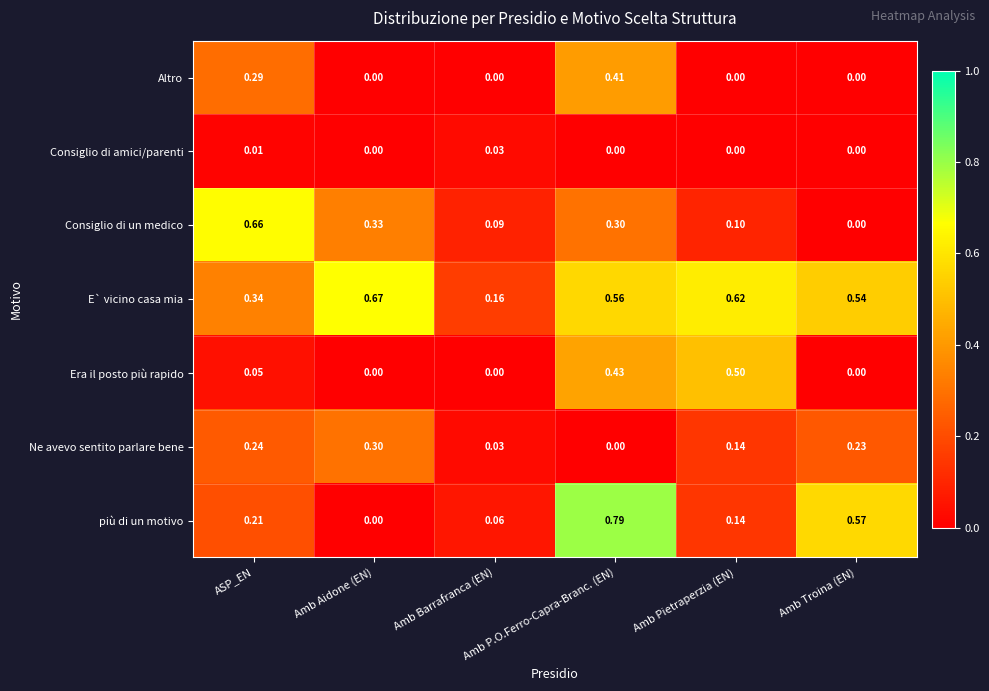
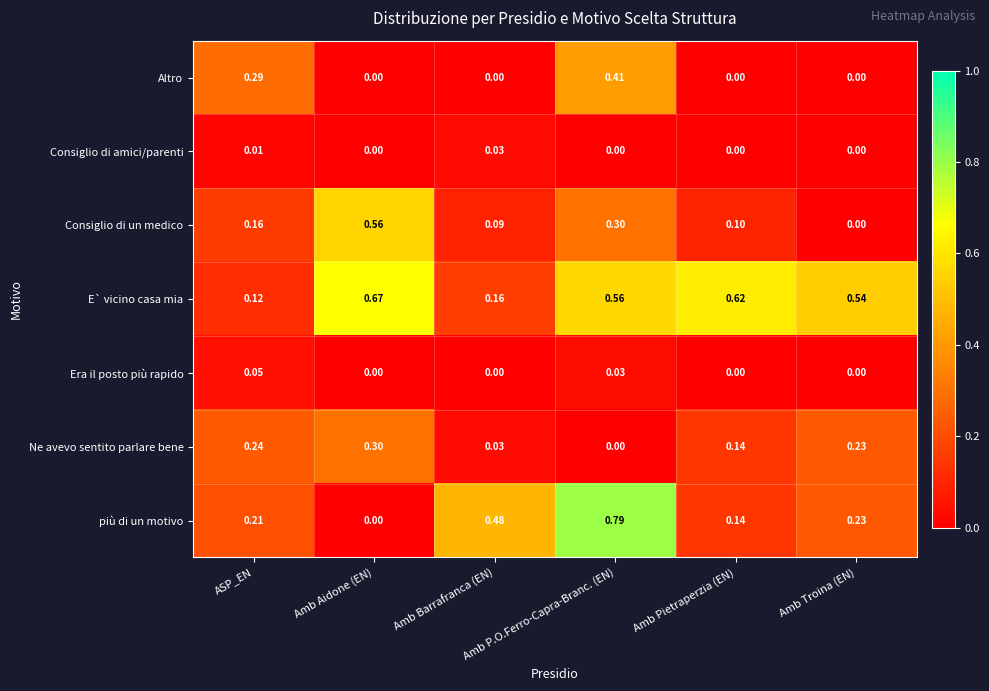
  {
    "Altro": {
      "ASP_EN": 0.29,
      "Amb Aidone (EN)": 0.00,
      "Amb Barrafranca (EN)": 0.00,
      "Amb P.O.Ferro-Capra-Branc. (EN)": 0.41,
      "Amb Pietraperzia (EN)": 0.00,
      "Amb Troina (EN)": 0.00
    },
    "Consiglio di amici/parenti": {
      "ASP_EN": 0.01,
      "Amb Aidone (EN)": 0.00,
      "Amb Barrafranca (EN)": 0.03,
      "Amb P.O.Ferro-Capra-Branc. (EN)": 0.00,
      "Amb Pietraperzia (EN)": 0.00,
      "Amb Troina (EN)": 0.00
    },
    "Consiglio di un medico": {
-     "ASP_EN": 0.66,
-     "Amb Aidone (EN)": 0.33,
+     "ASP_EN": 0.16,
+     "Amb Aidone (EN)": 0.56,
      "Amb Barrafranca (EN)": 0.09,
      "Amb P.O.Ferro-Capra-Branc. (EN)": 0.30,
      "Amb Pietraperzia (EN)": 0.10,
      "Amb Troina (EN)": 0.00
    },
    "E` vicino casa mia": {
-     "ASP_EN": 0.34,
+     "ASP_EN": 0.12,
      "Amb Aidone (EN)": 0.67,
      "Amb Barrafranca (EN)": 0.16,
      "Amb P.O.Ferro-Capra-Branc. (EN)": 0.56,
      "Amb Pietraperzia (EN)": 0.62,
      "Amb Troina (EN)": 0.54
    },
    "Era il posto più rapido": {
      "ASP_EN": 0.05,
      "Amb Aidone (EN)": 0.00,
      "Amb Barrafranca (EN)": 0.00,
-     "Amb P.O.Ferro-Capra-Branc. (EN)": 0.43,
-     "Amb Pietraperzia (EN)": 0.50,
+     "Amb P.O.Ferro-Capra-Branc. (EN)": 0.03,
+     "Amb Pietraperzia (EN)": 0.00,
      "Amb Troina (EN)": 0.00
    },
    "Ne avevo sentito parlare bene": {
      "ASP_EN": 0.24,
      "Amb Aidone (EN)": 0.30,
      "Amb Barrafranca (EN)": 0.03,
      "Amb P.O.Ferro-Capra-Branc. (EN)": 0.00,
      "Amb Pietraperzia (EN)": 0.14,
      "Amb Troina (EN)": 0.23
    },
    "più di un motivo": {
      "ASP_EN": 0.21,
      "Amb Aidone (EN)": 0.00,
-     "Amb Barrafranca (EN)": 0.06,
+     "Amb Barrafranca (EN)": 0.48,
      "Amb P.O.Ferro-Capra-Branc. (EN)": 0.79,
      "Amb Pietraperzia (EN)": 0.14,
-     "Amb Troina (EN)": 0.57
+     "Amb Troina (EN)": 0.23
    }
  }
